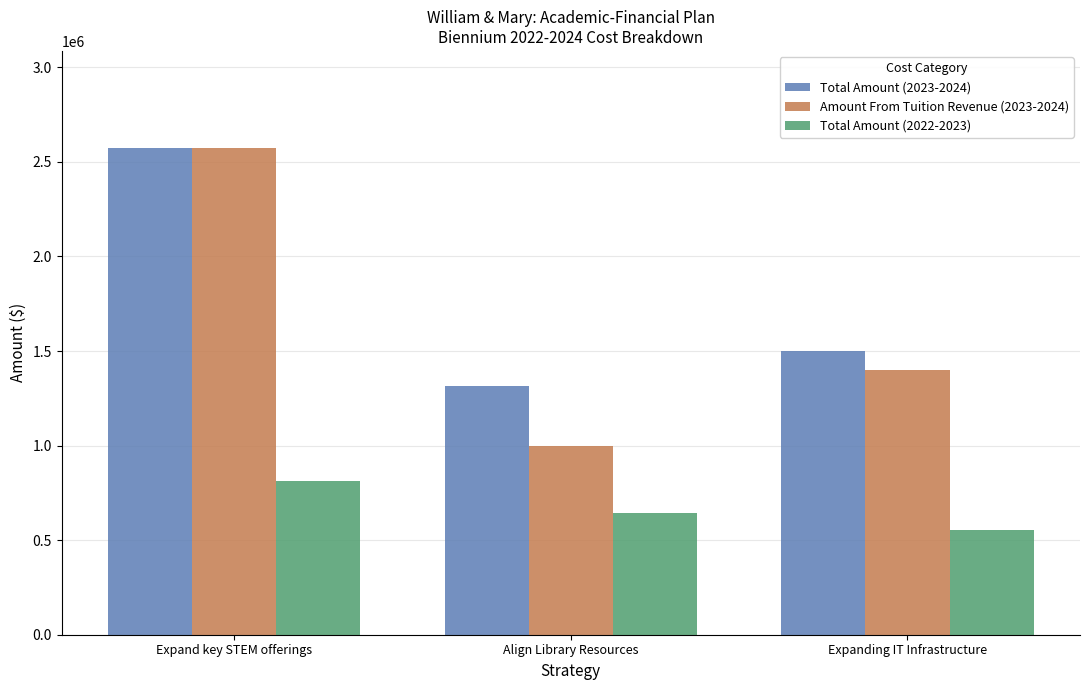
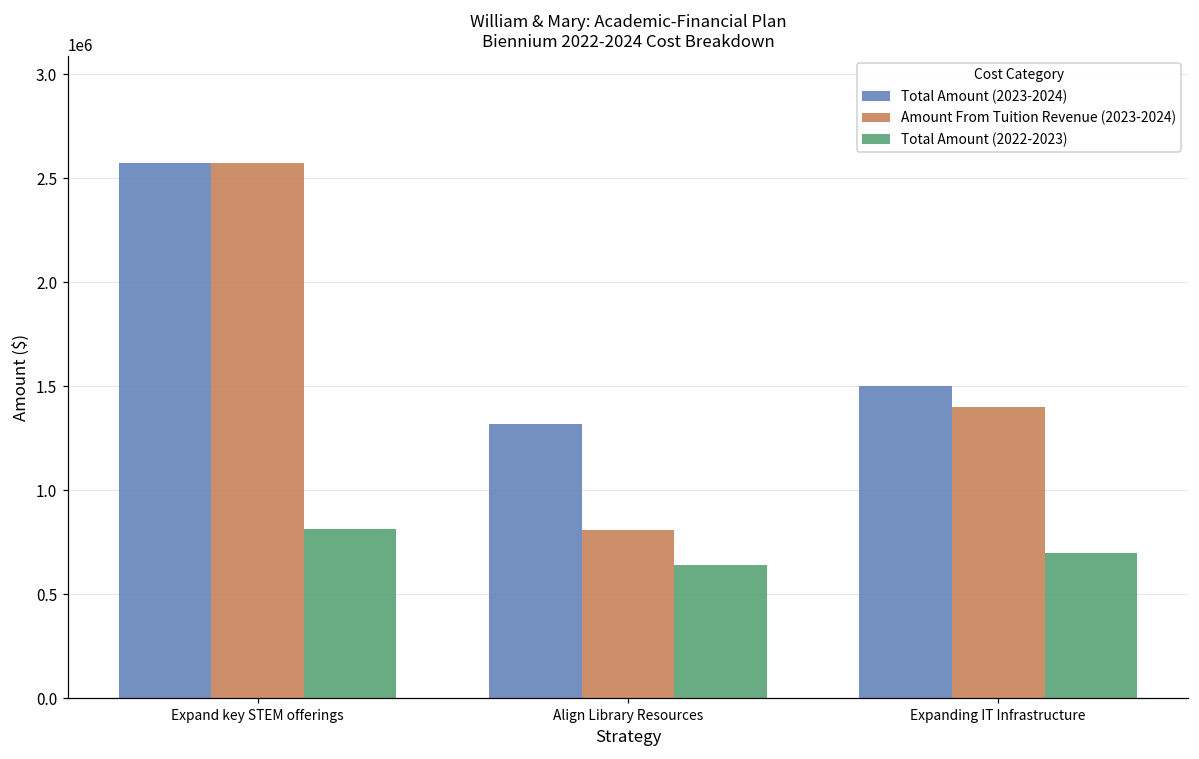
  {
    "Total Amount (2023-2024)": {
      "Expand key STEM offerings": 2570000,
      "Align Library Resources": 1320000,
      "Expanding IT Infrastructure": 1500000
    },
    "Amount From Tuition Revenue (2023-2024)": {
      "Expand key STEM offerings": 2570000,
-     "Align Library Resources": 1000000,
+     "Align Library Resources": 810000,
      "Expanding IT Infrastructure": 1400000
    },
    "Total Amount (2022-2023)": {
      "Expand key STEM offerings": 810000,
      "Align Library Resources": 640000,
-     "Expanding IT Infrastructure": 550000
+     "Expanding IT Infrastructure": 700000
    }
  }
